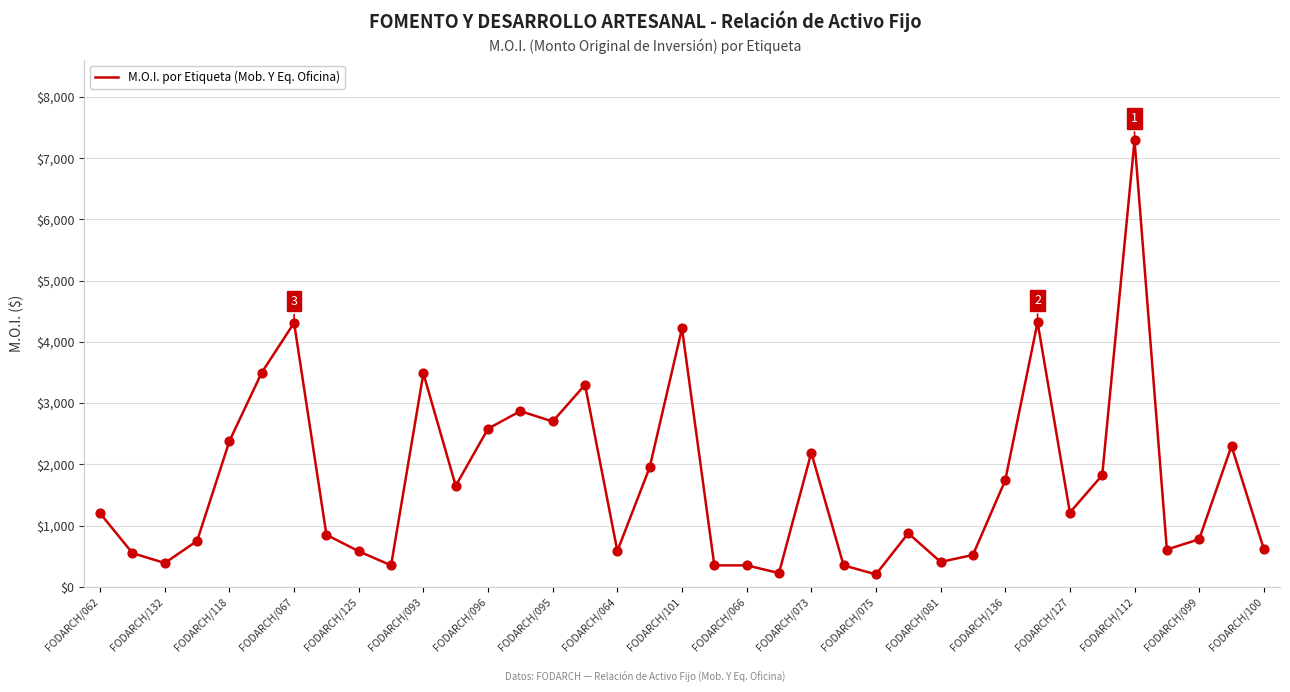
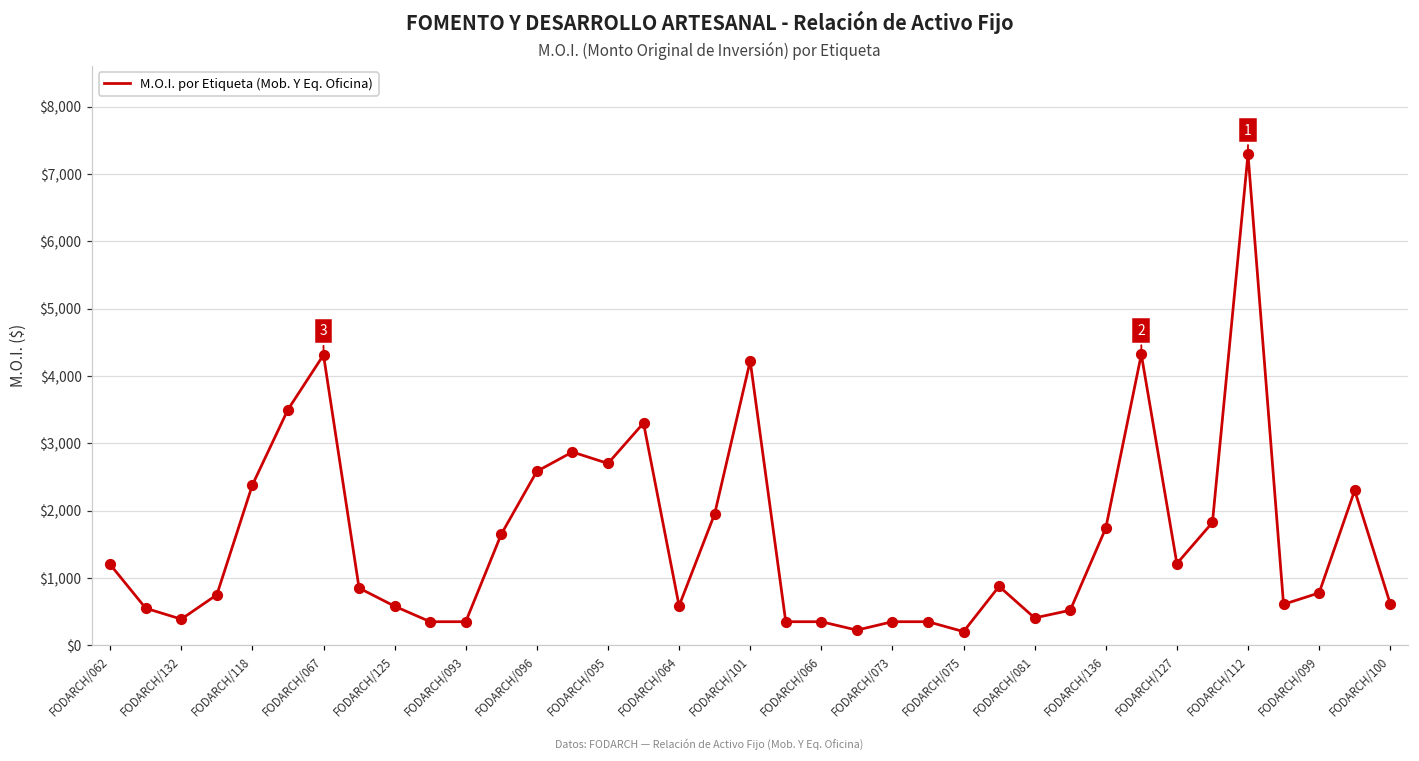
  {
    "FODARCH/062": "$1,200",
    "FODARCH/132": "$400",
    "FODARCH/118": "$2,400",
    "FODARCH/125": "$600",
-   "FODARCH/093": "$3,500",
+   "FODARCH/093": "$400",
    "FODARCH/096": "$2,600",
    "FODARCH/095": "$2,700",
    "FODARCH/064": "$600",
    "FODARCH/101": "$4,200",
    "FODARCH/066": "$400",
-   "FODARCH/073": "$2,200",
+   "FODARCH/073": "$400",
    "FODARCH/075": "$200",
    "FODARCH/081": "$400",
    "FODARCH/136": "$1,700",
    "FODARCH/127": "$1,200",
    "FODARCH/099": "$800",
    "FODARCH/100": "$600"
  }
